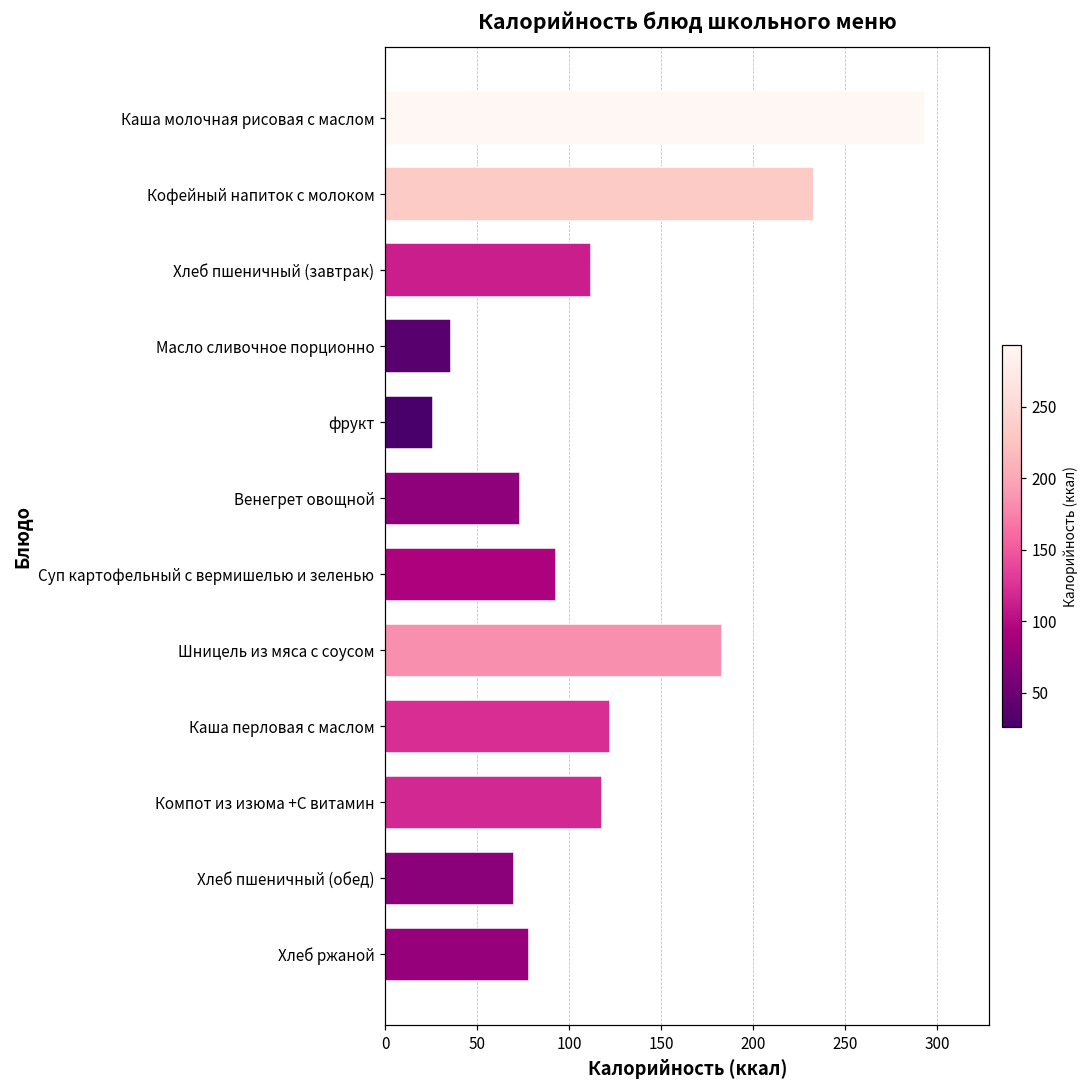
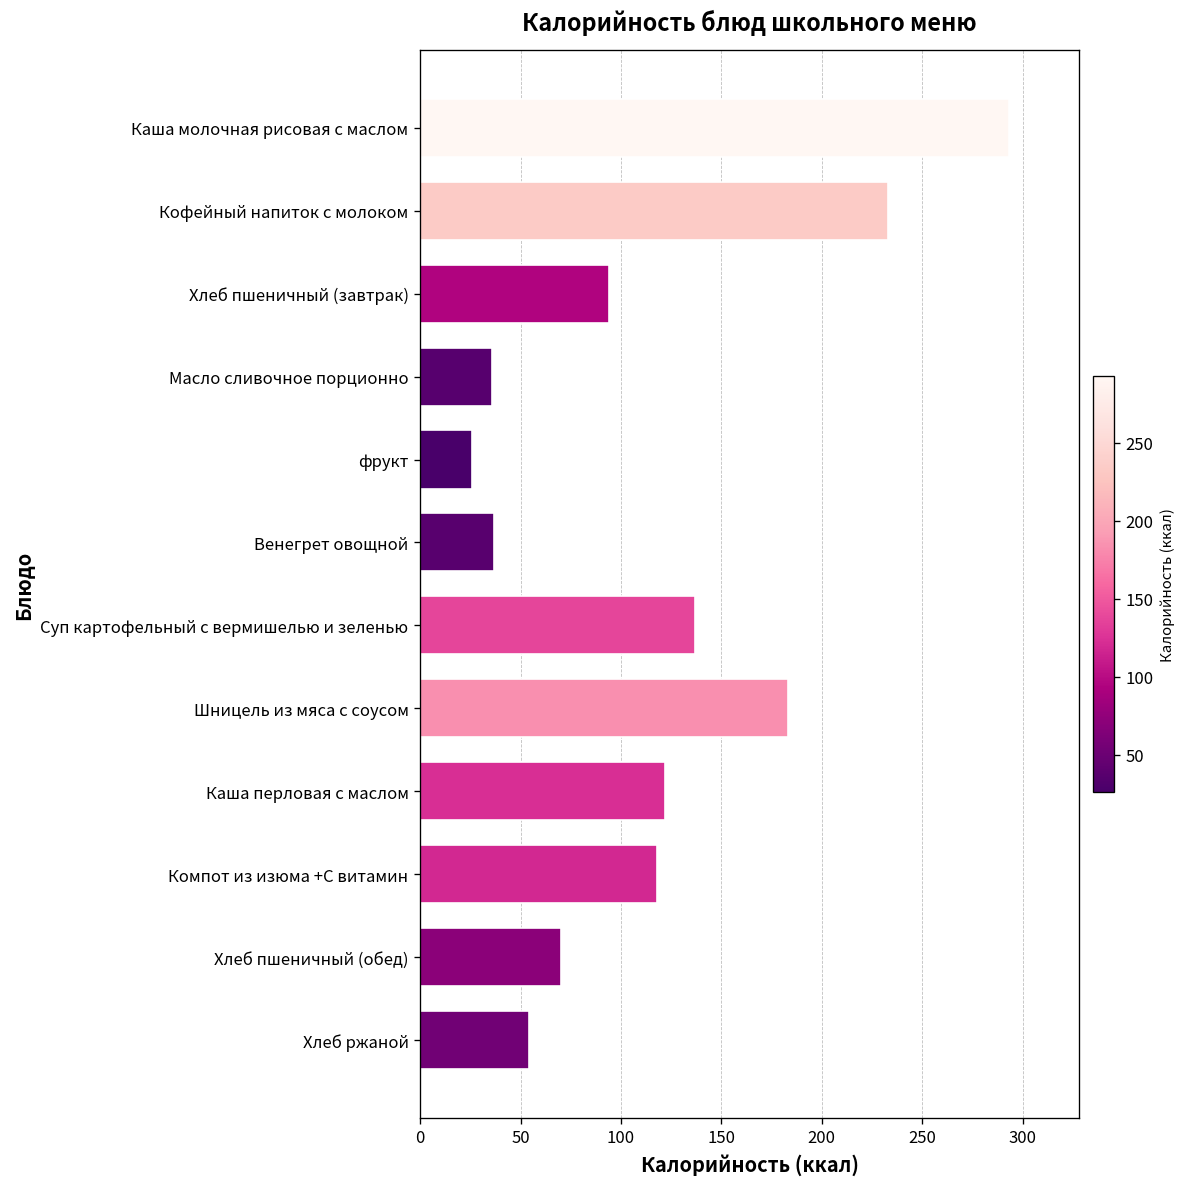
  {
    "Каша молочная рисовая с маслом": 293,
    "Кофейный напиток с молоком": 233,
-   "Хлеб пшеничный (завтрак)": 112,
+   "Хлеб пшеничный (завтрак)": 94,
    "Масло сливочное порционно": 36,
    "фрукт": 26,
-   "Венегрет овощной": 73,
-   "Суп картофельный с вермишелью и зеленью": 93,
+   "Венегрет овощной": 37,
+   "Суп картофельный с вермишелью и зеленью": 137,
    "Шницель из мяса с соусом": 183,
    "Каша перловая с маслом": 122,
    "Компот из изюма +С витамин": 118,
    "Хлеб пшеничный (обед)": 70,
-   "Хлеб ржаной": 78
+   "Хлеб ржаной": 54
  }
